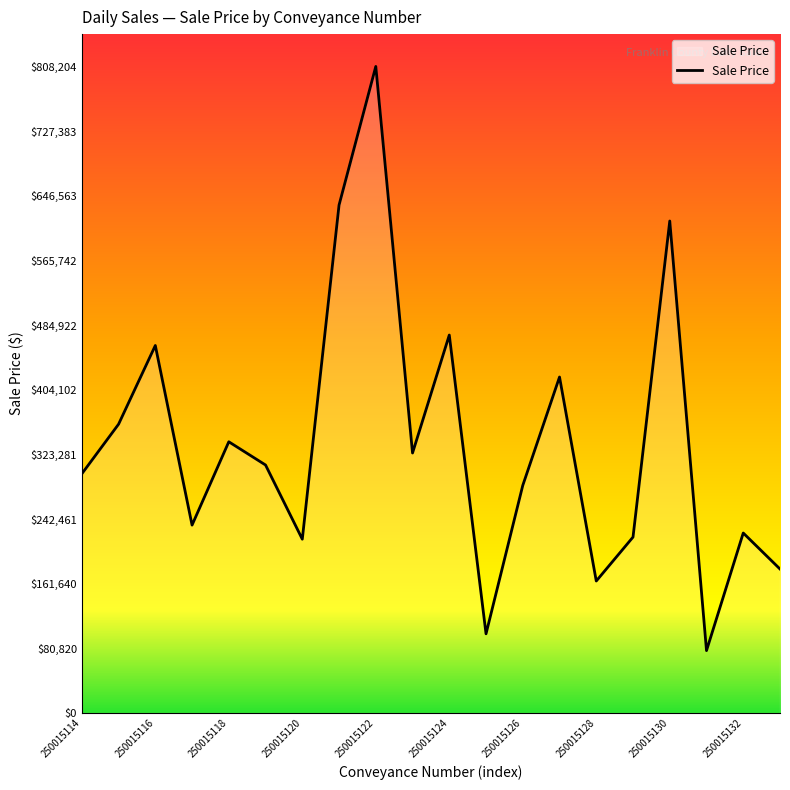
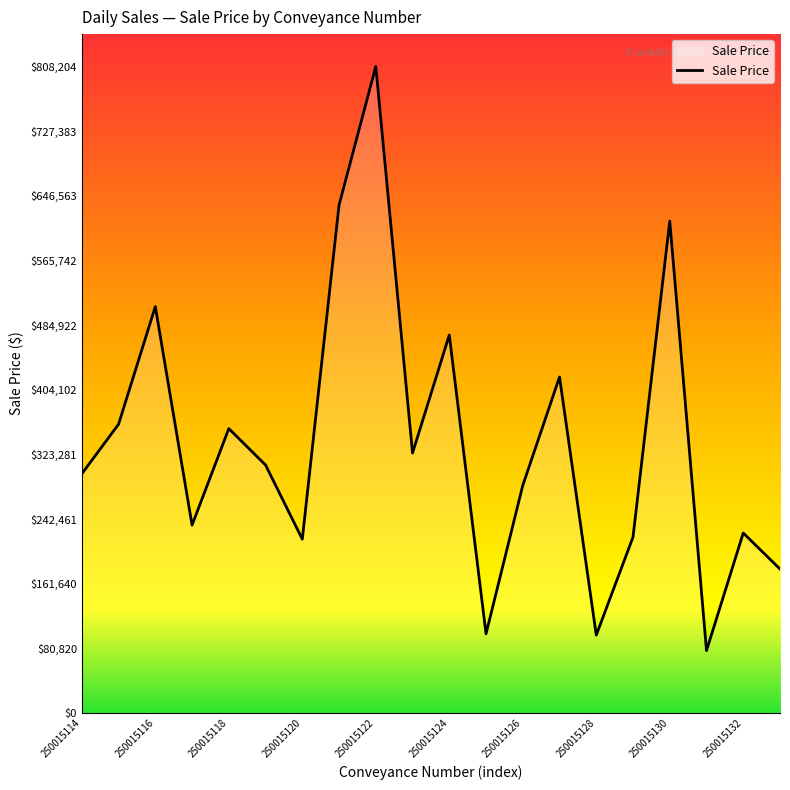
  {
    "250015114": "$300,000",
-   "250015116": "$460,000",
-   "250015118": "$340,000",
+   "250015116": "$510,000",
+   "250015118": "$360,000",
    "250015120": "$220,000",
    "250015122": "$810,000",
    "250015124": "$470,000",
    "250015126": "$280,000",
-   "250015128": "$170,000",
+   "250015128": "$100,000",
    "250015130": "$620,000",
    "250015132": "$230,000"
  }
